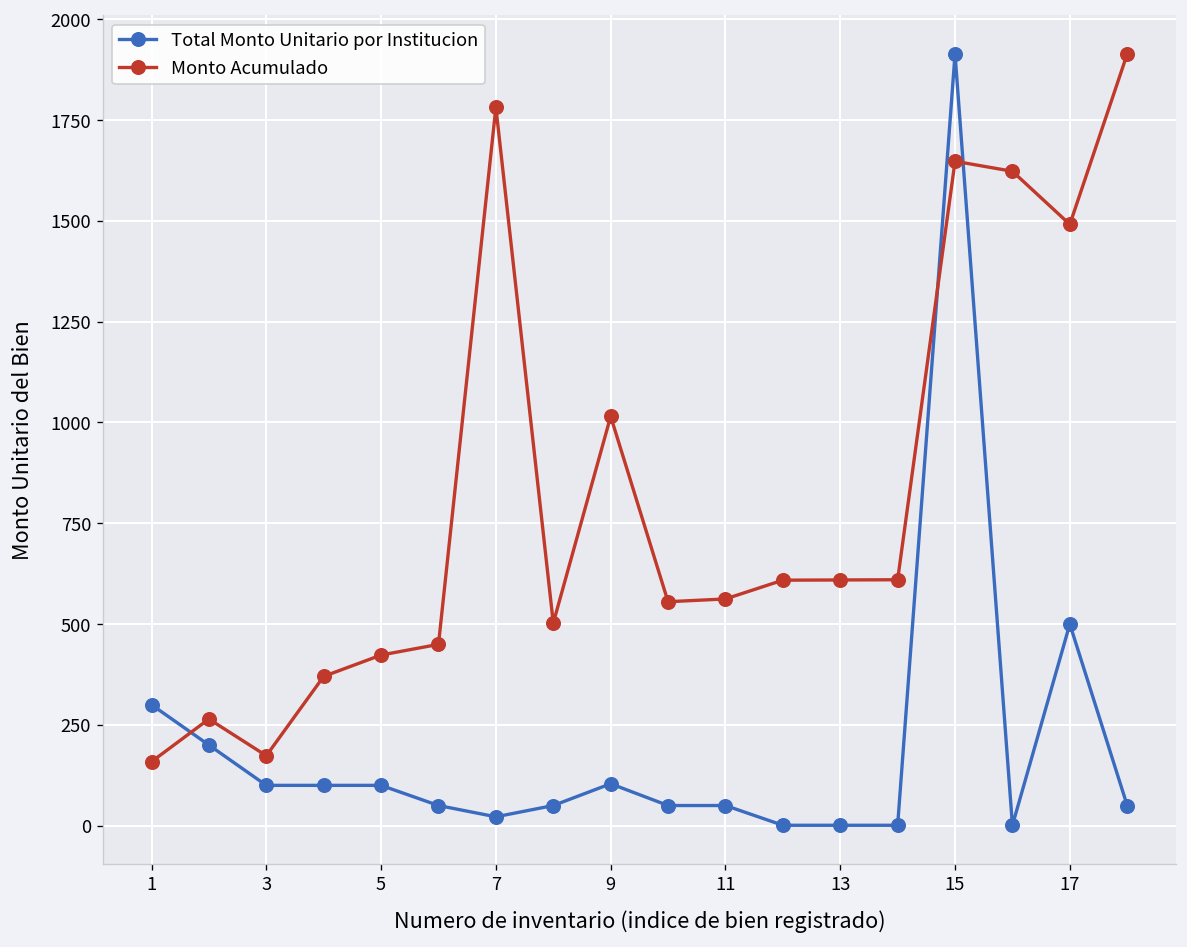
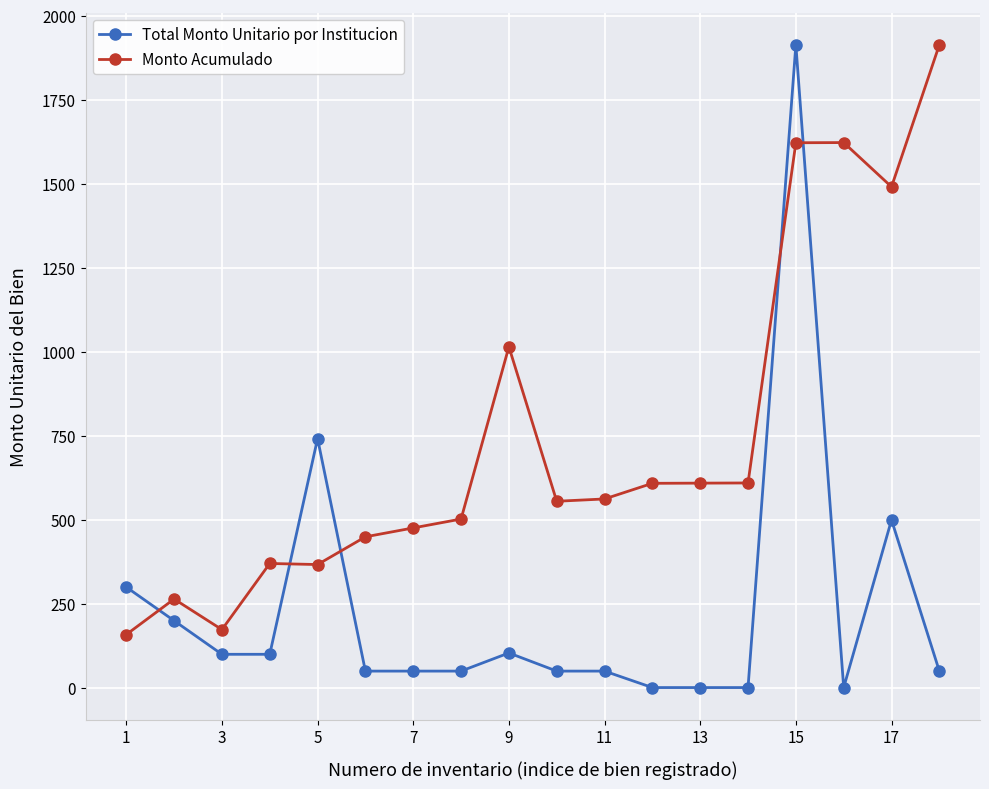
  {
    "Total Monto Unitario por Institucion": {
      "1": 300,
      "3": 100,
-     "5": 100,
-     "7": 20,
+     "5": 740,
+     "7": 50,
      "9": 100,
      "11": 50,
      "13": 0,
      "15": 1910,
      "17": 500
    },
    "Monto Acumulado": {
      "1": 160,
      "3": 170,
-     "5": 420,
-     "7": 1780,
+     "5": 370,
+     "7": 480,
      "9": 1020,
      "11": 560,
      "13": 610,
-     "15": 1650,
+     "15": 1620,
      "17": 1490
    }
  }
